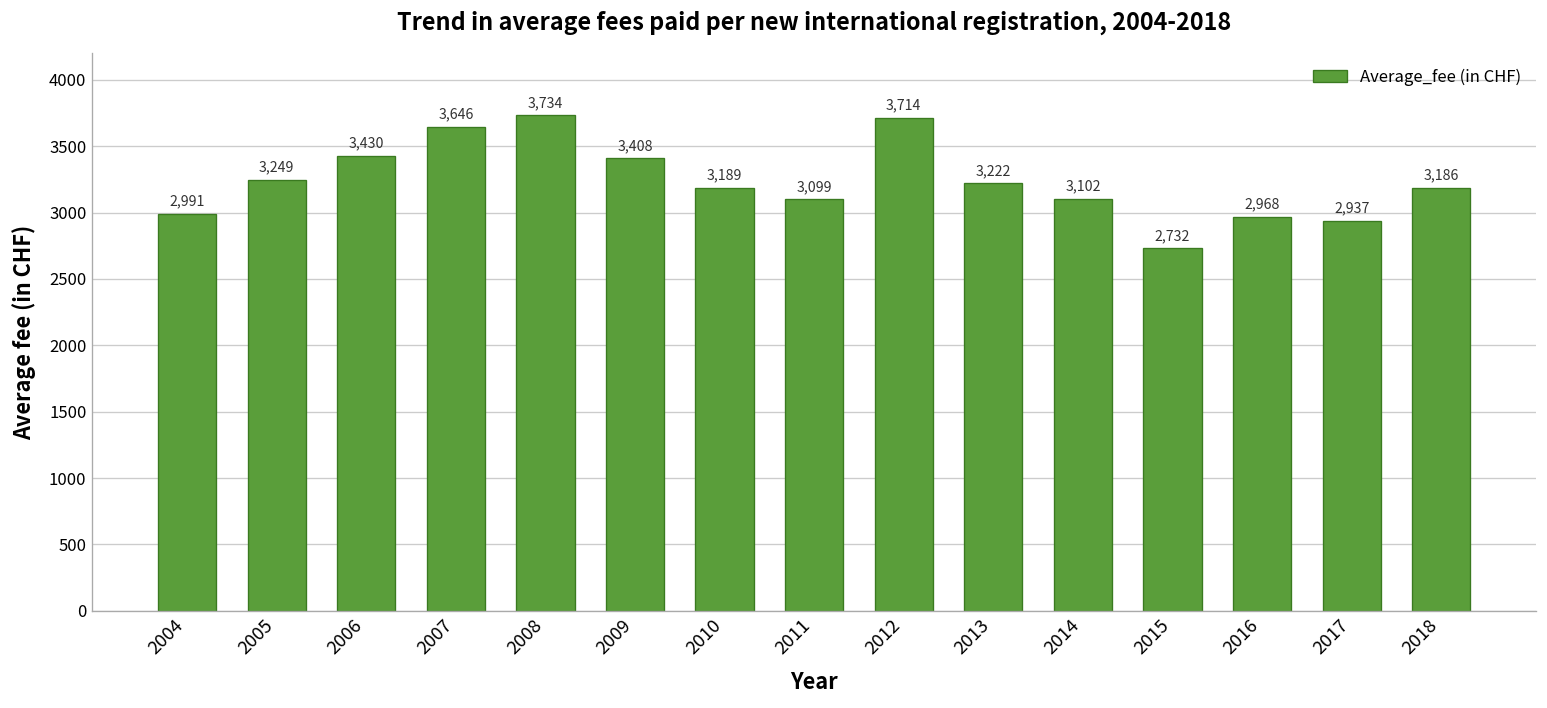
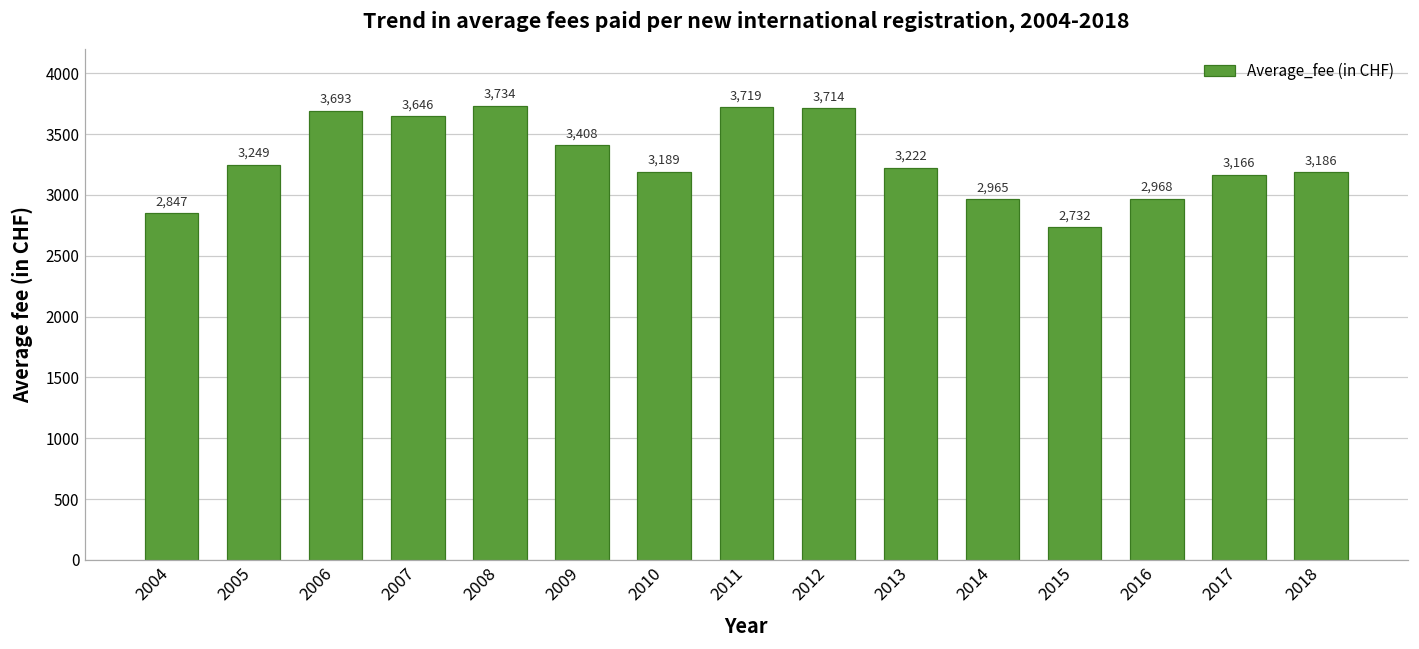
  {
-   "2004": "2,991",
+   "2004": "2,847",
    "2005": "3,249",
-   "2006": "3,430",
+   "2006": "3,693",
    "2007": "3,646",
    "2008": "3,734",
    "2009": "3,408",
    "2010": "3,189",
-   "2011": "3,099",
+   "2011": "3,719",
    "2012": "3,714",
    "2013": "3,222",
-   "2014": "3,102",
+   "2014": "2,965",
    "2015": "2,732",
    "2016": "2,968",
-   "2017": "2,937",
+   "2017": "3,166",
    "2018": "3,186"
  }
